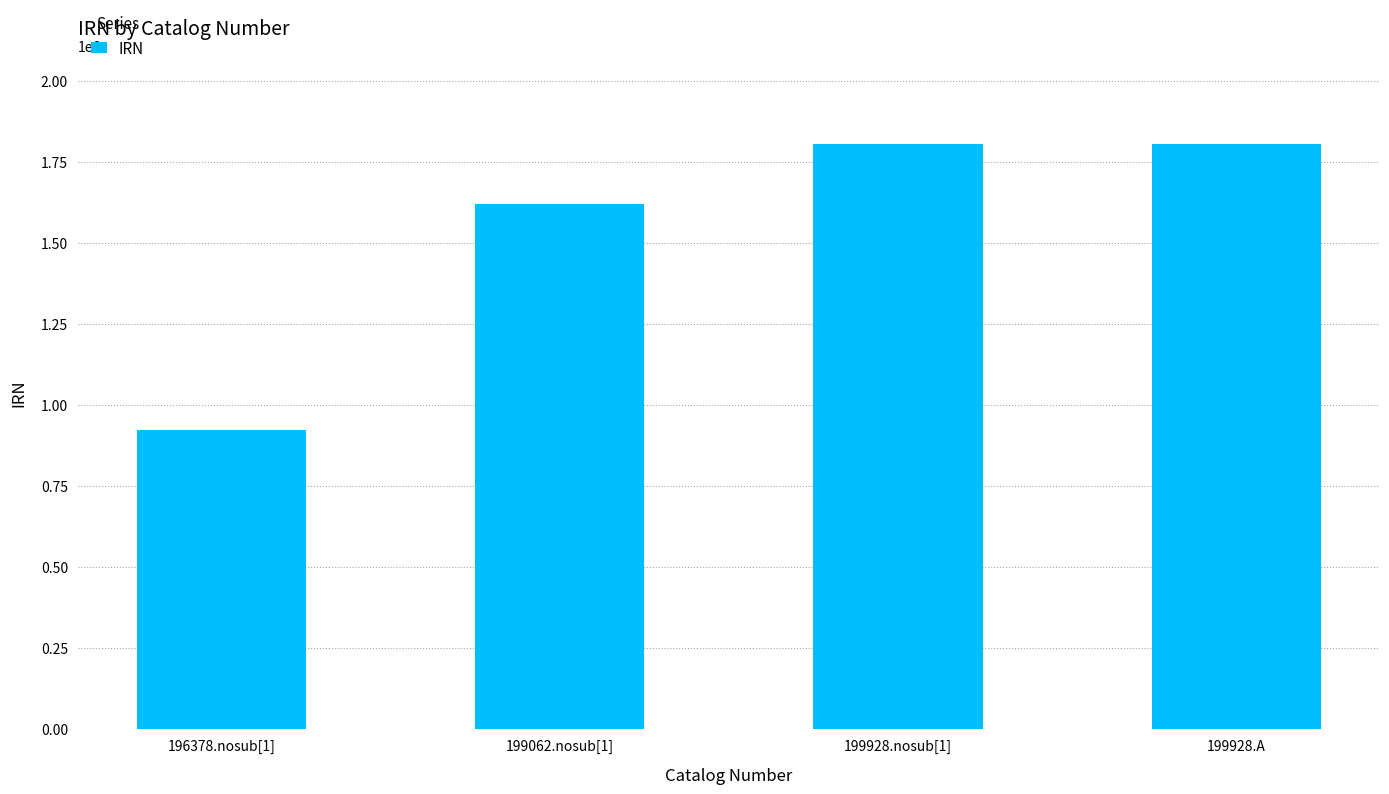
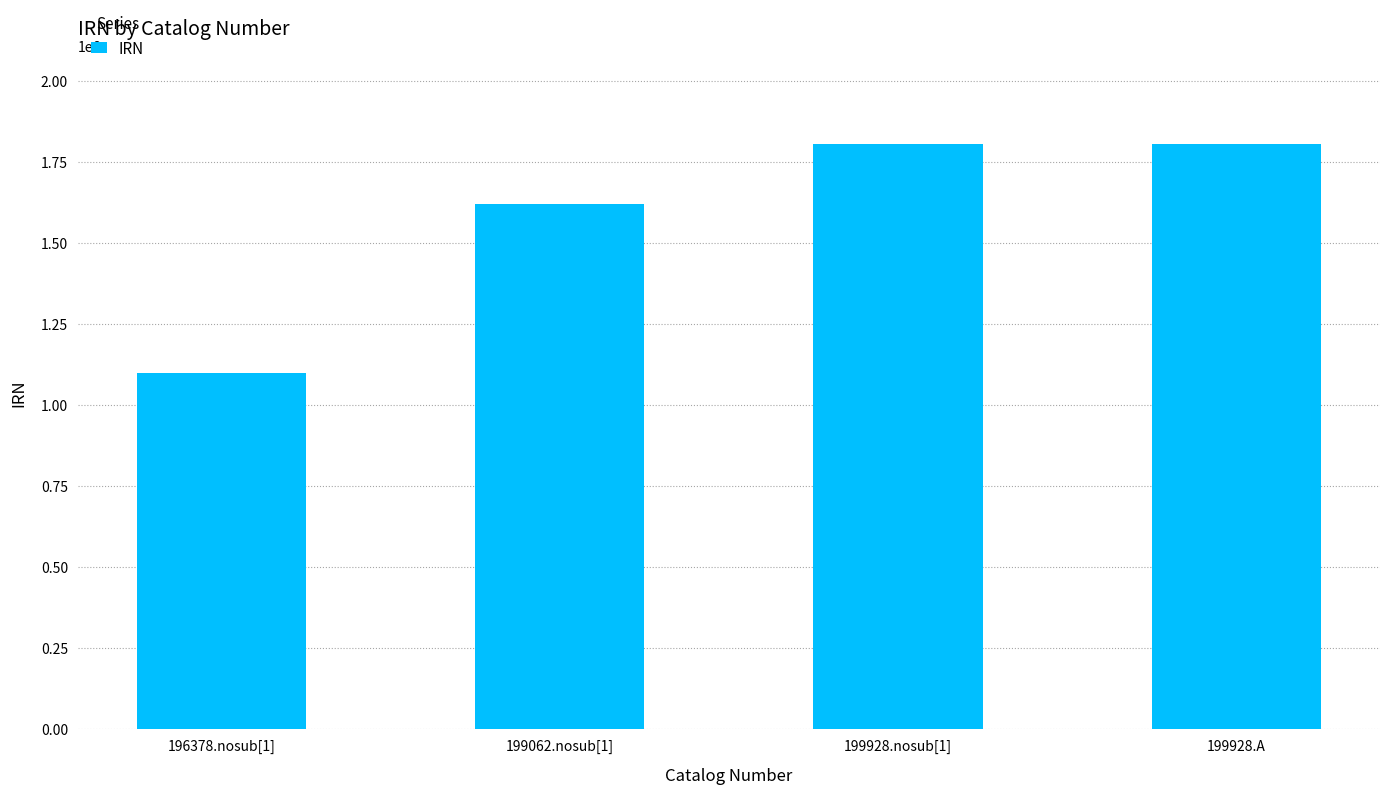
  {
-   "196378.nosub[1]": 920000,
+   "196378.nosub[1]": 1100000,
    "199062.nosub[1]": 1620000,
    "199928.nosub[1]": 1810000,
    "199928.A": 1810000
  }
